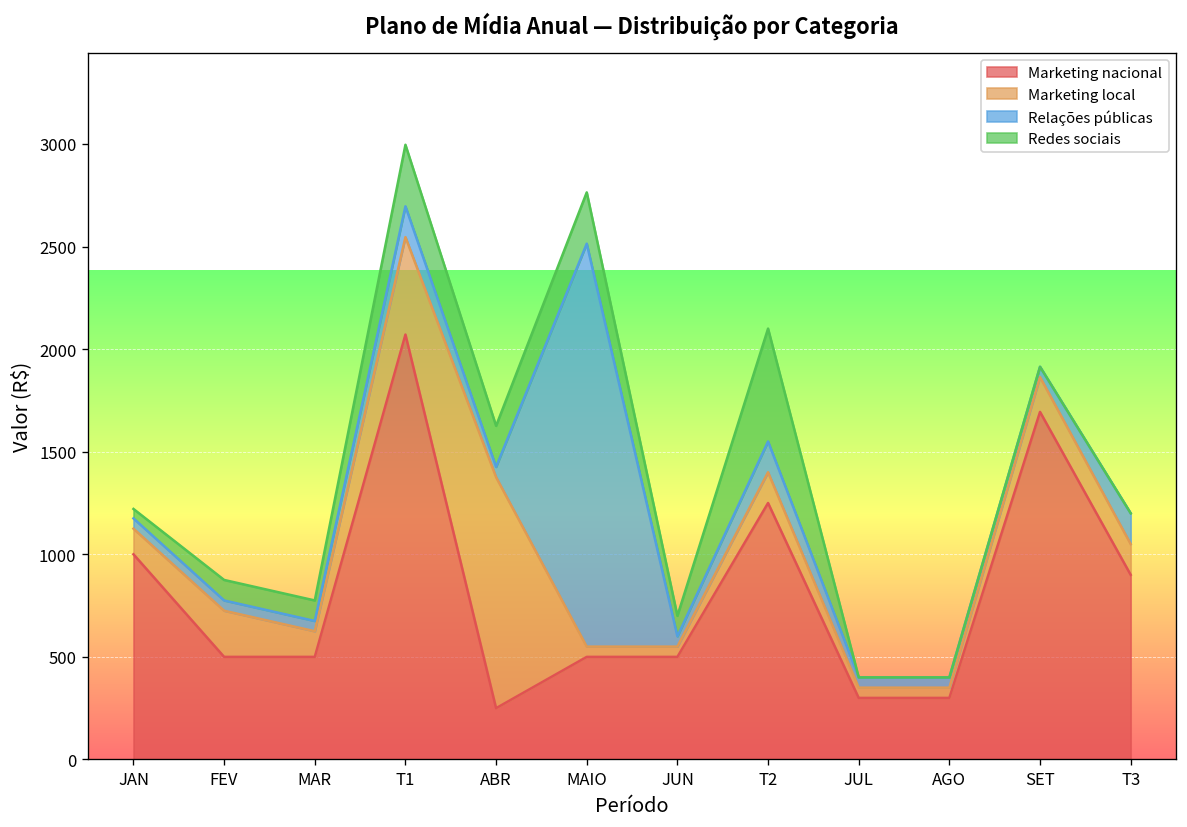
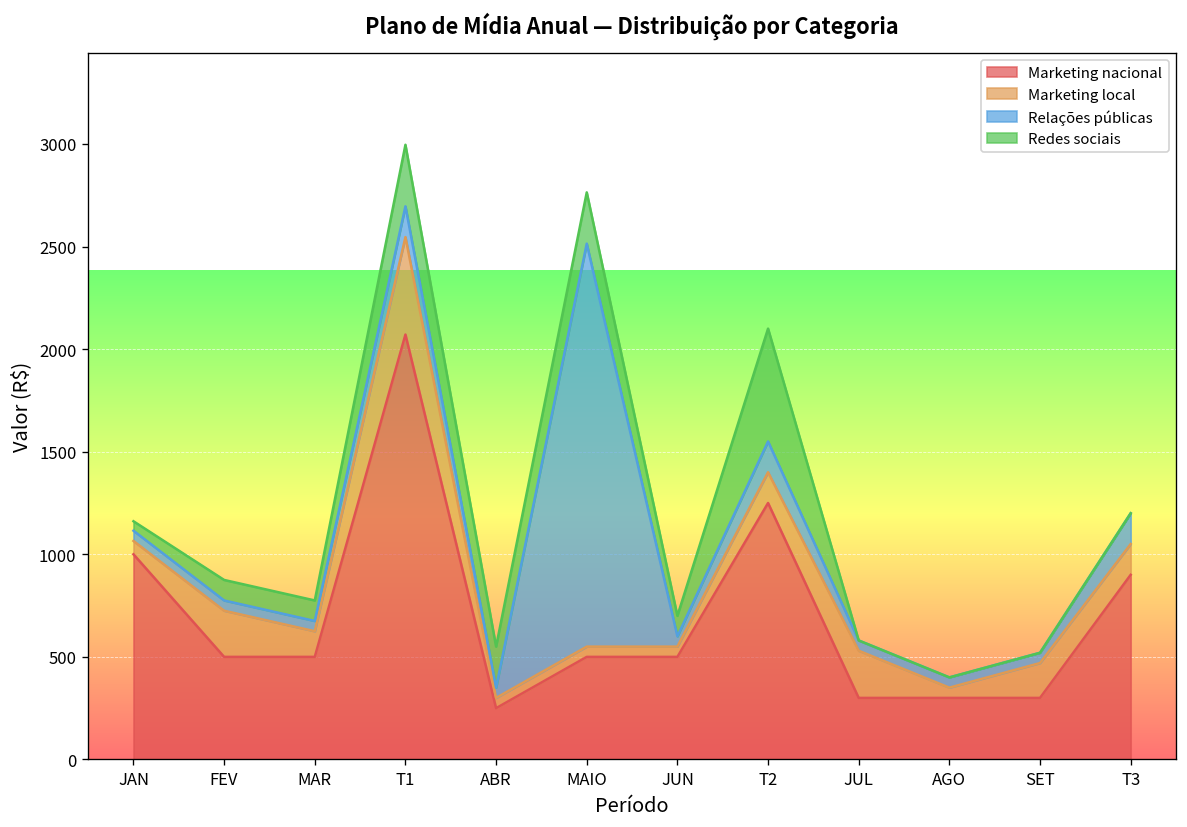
  {
    "Marketing nacional": {
      "JAN": 1000,
      "FEV": 500,
      "MAR": 500,
      "T1": 2070,
      "ABR": 250,
      "MAIO": 500,
      "JUN": 500,
      "T2": 1250,
      "JUL": 300,
      "AGO": 300,
-     "SET": 1690,
+     "SET": 300,
      "T3": 900
    },
    "Marketing local": {
-     "JAN": 130,
+     "JAN": 70,
      "FEV": 230,
      "MAR": 130,
      "T1": 480,
-     "ABR": 1130,
+     "ABR": 50,
      "MAIO": 50,
      "JUN": 50,
      "T2": 150,
-     "JUL": 50,
+     "JUL": 230,
      "AGO": 50,
      "SET": 170,
      "T3": 150
    },
    "Relações públicas": {
      "JAN": 50,
      "FEV": 50,
      "MAR": 50,
      "T1": 150,
      "ABR": 50,
      "MAIO": 1960,
      "JUN": 50,
      "T2": 150
    },
    "Redes sociais": {
      "JAN": 50,
      "FEV": 100,
      "MAR": 100,
      "T1": 300,
      "ABR": 200,
      "MAIO": 250,
      "JUN": 100,
      "T2": 550
    }
  }
